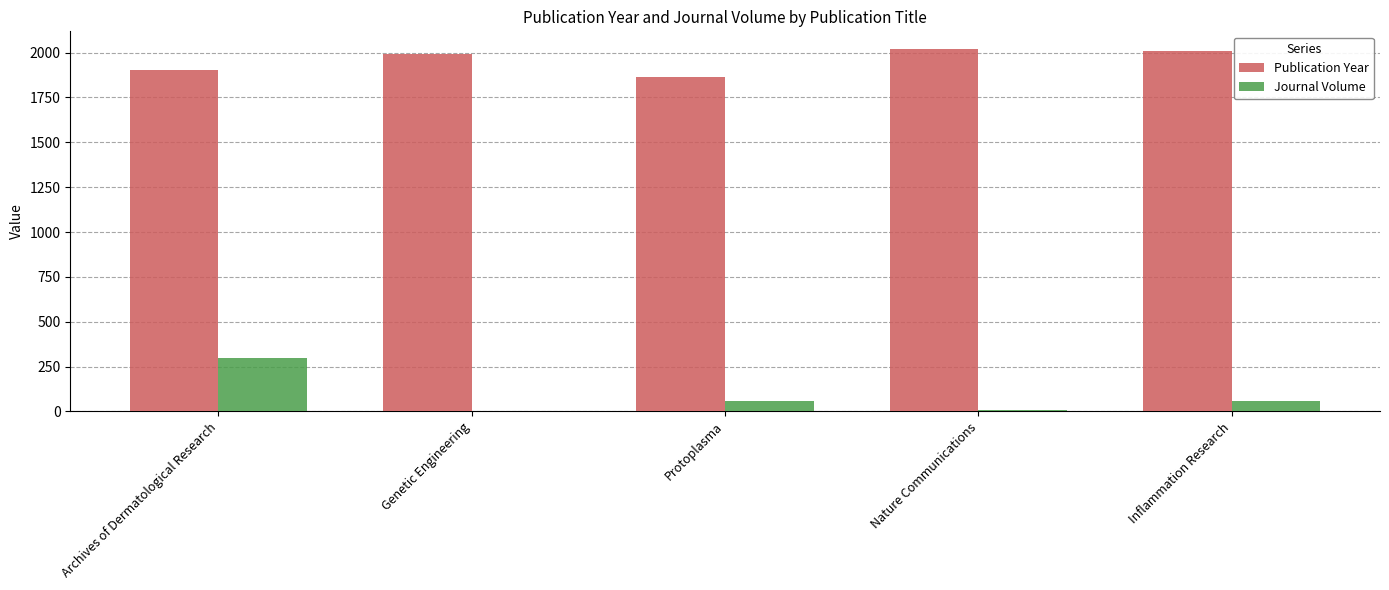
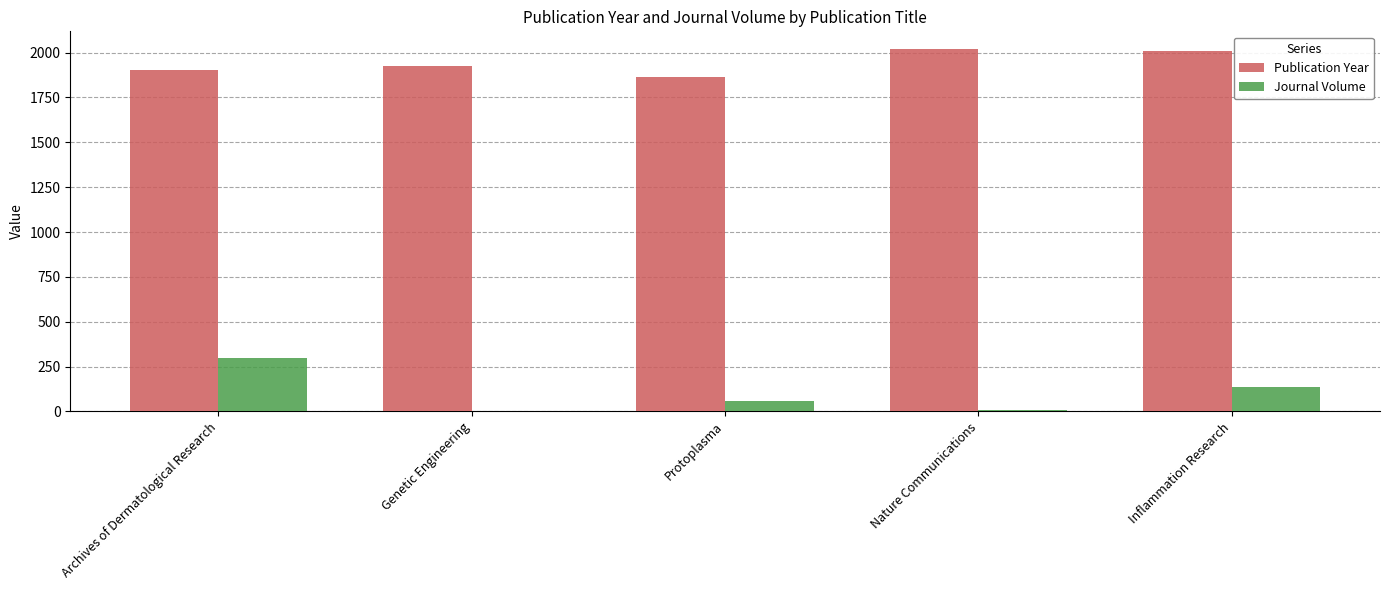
  {
    "Publication Year": {
      "Archives of Dermatological Research": 1900,
-     "Genetic Engineering": 1990,
+     "Genetic Engineering": 1930,
      "Protoplasma": 1860,
      "Nature Communications": 2020,
      "Inflammation Research": 2010
    },
    "Journal Volume": {
      "Archives of Dermatological Research": 300,
      "Genetic Engineering": 0,
      "Protoplasma": 60,
-     "Inflammation Research": 60
+     "Inflammation Research": 140
    }
  }
